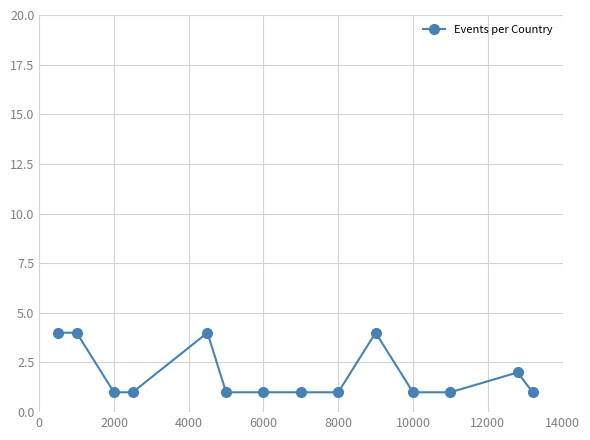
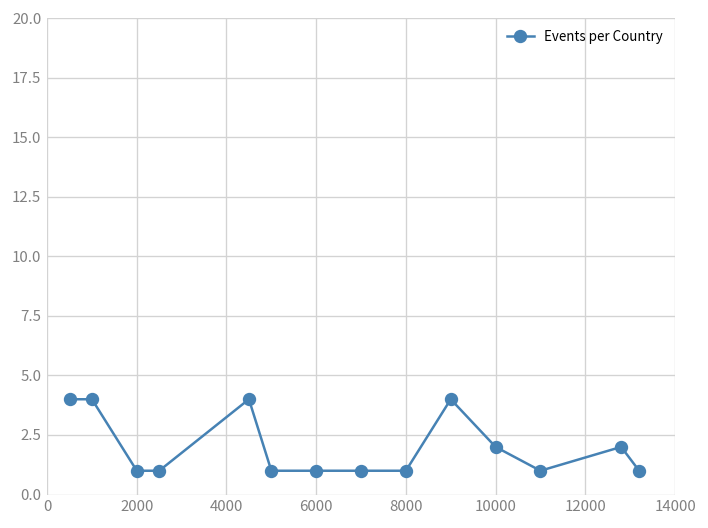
  {
    "2000": 1,
    "6000": 1,
    "8000": 1,
-   "10000": 1
+   "10000": 2
  }
